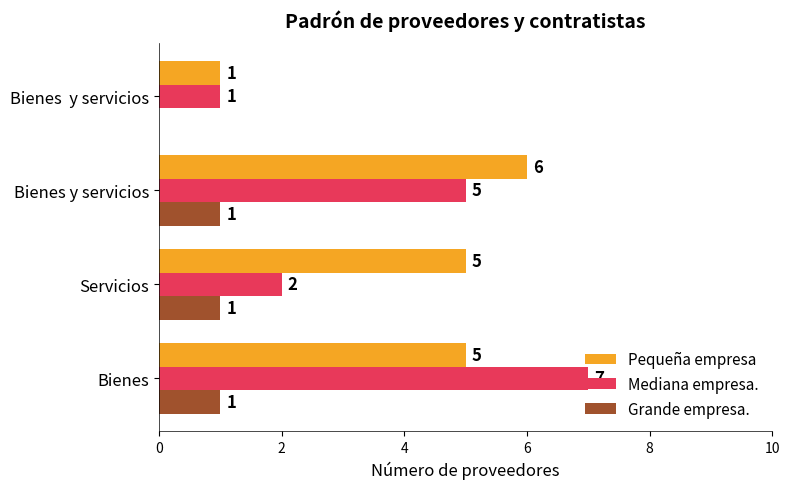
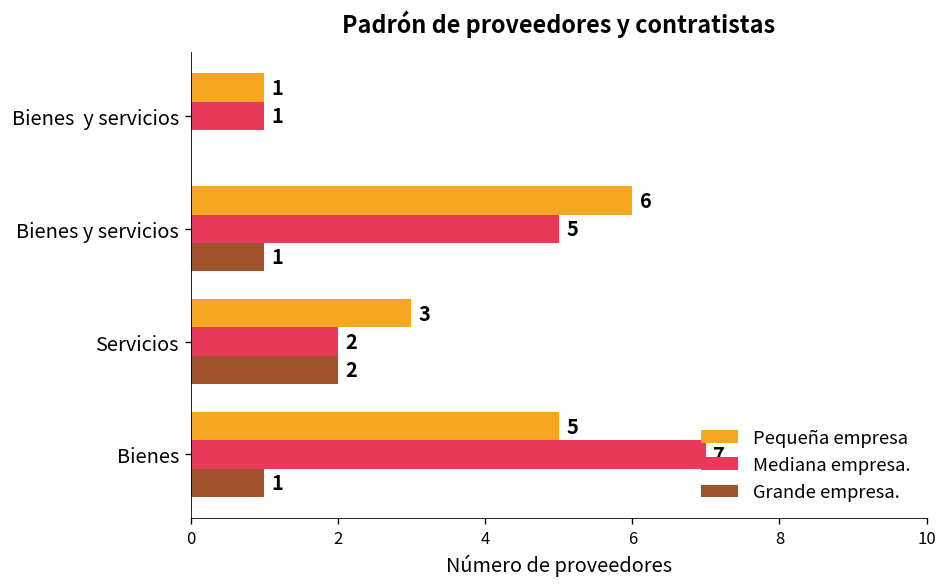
  {
    "Pequeña empresa": {
-     "Servicios": 5,
+     "Servicios": 3,
      "Bienes": 5
    },
    "Mediana empresa.": {
      "Servicios": 2,
      "Bienes": 7
    },
    "Grande empresa.": {
-     "Servicios": 1,
+     "Servicios": 2,
      "Bienes": 1
    }
  }
